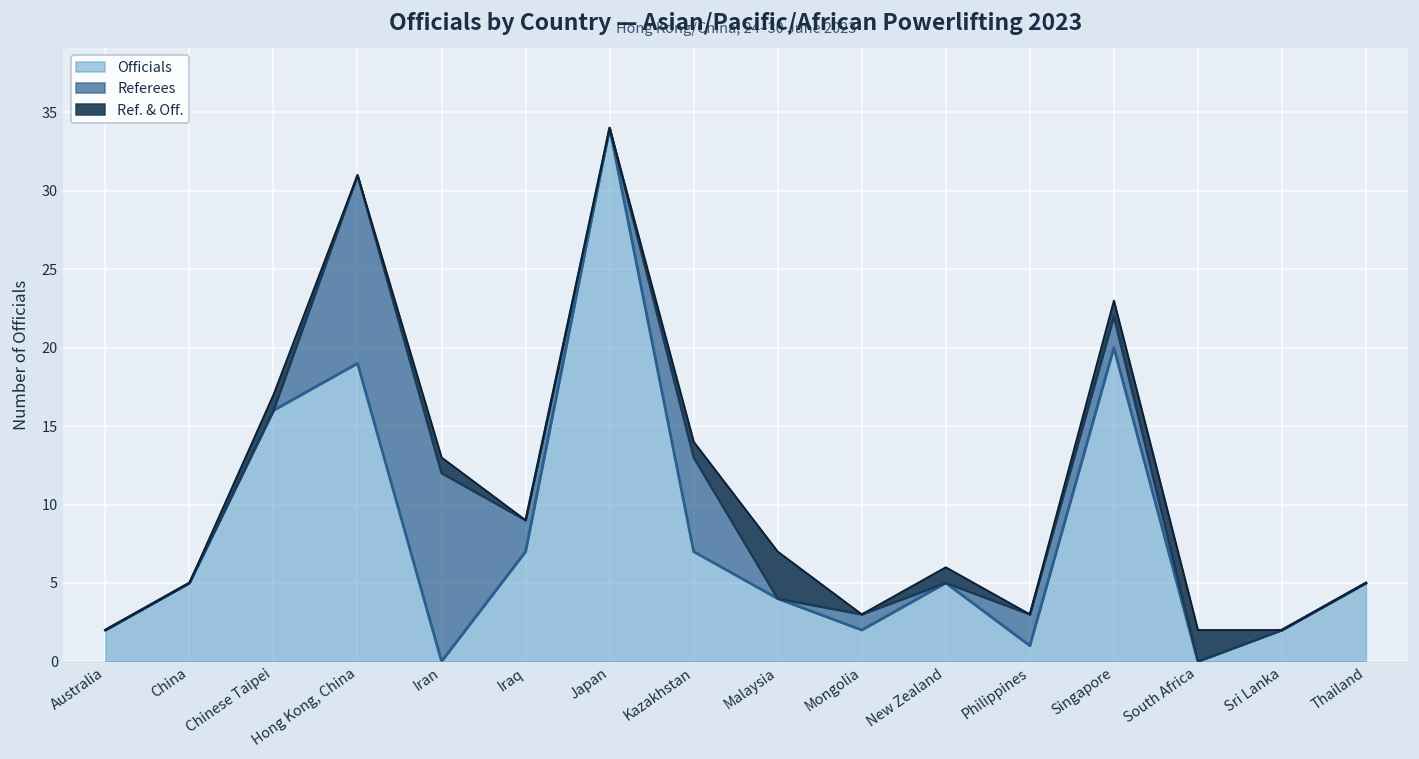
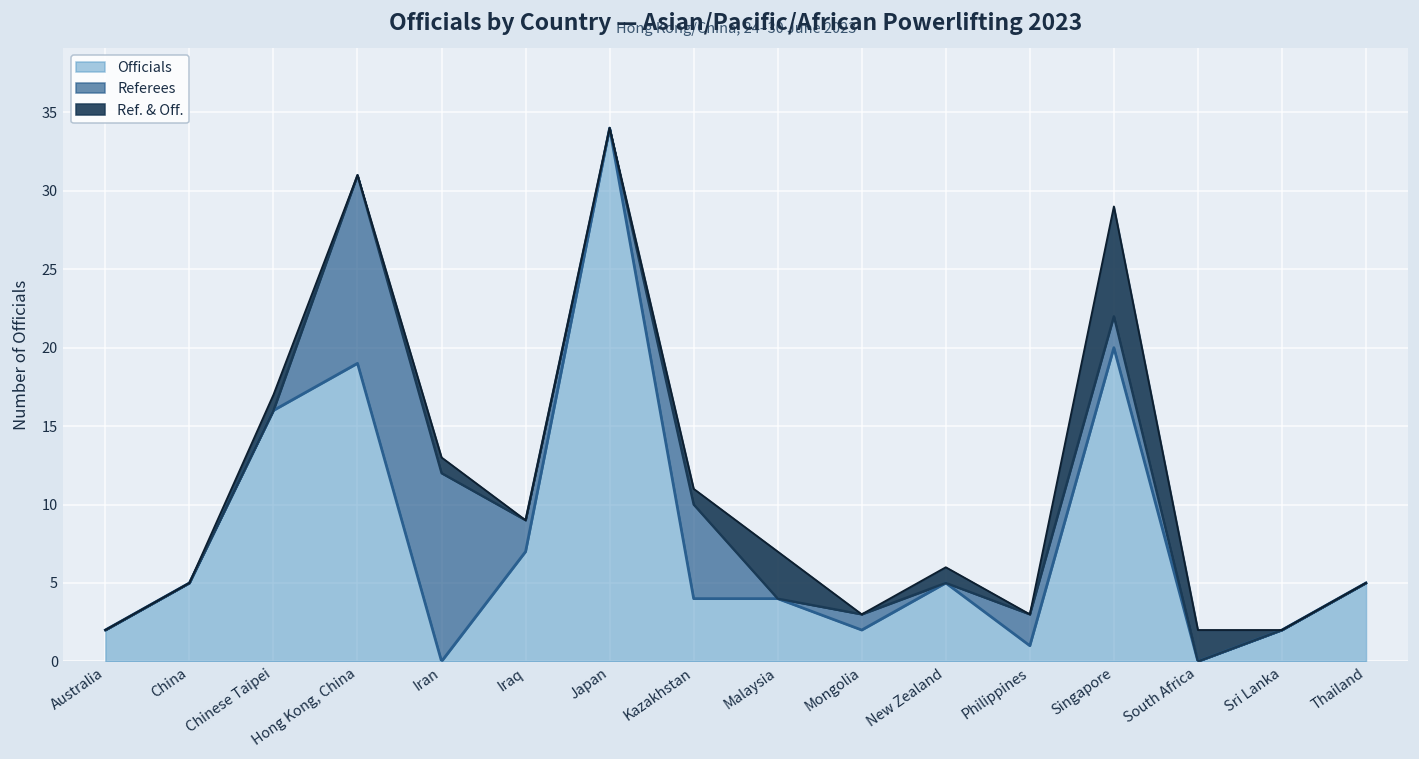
  {
    "Officials": {
      "Hong Kong, China": 19,
      "Iran": 0,
      "Iraq": 7,
-     "Kazakhstan": 7,
+     "Kazakhstan": 4,
      "Mongolia": 2,
      "Philippines": 1,
      "Singapore": 20
    },
    "Referees": {
      "Iran": 12,
      "Kazakhstan": 6,
      "Singapore": 2
    },
    "Ref. & Off.": {
      "Chinese Taipei": 1,
      "Iran": 1,
      "Kazakhstan": 1,
      "Malaysia": 3,
      "New Zealand": 1,
-     "Singapore": 1,
+     "Singapore": 7,
      "South Africa": 2
    }
  }
